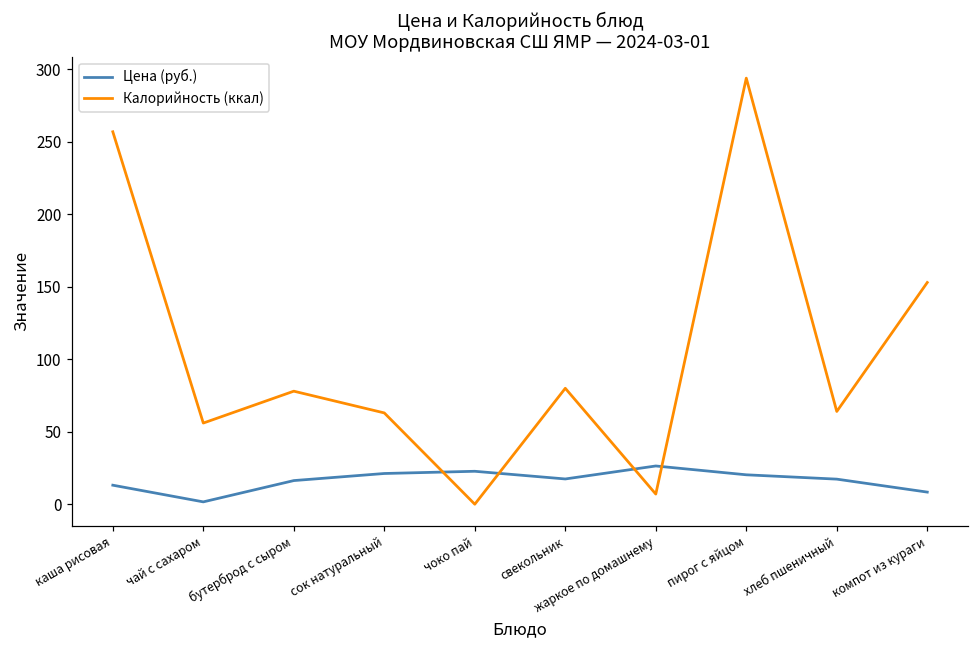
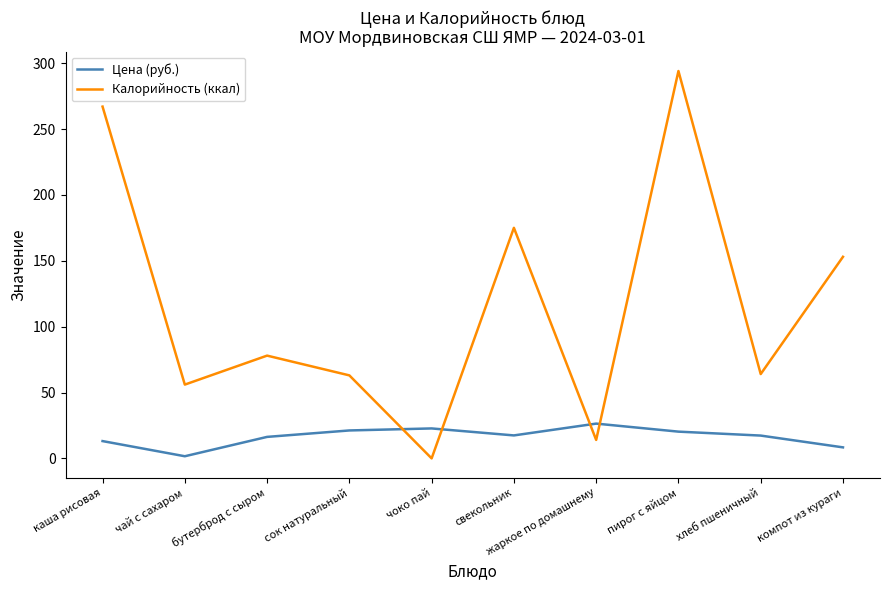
  {
    "Цена (руб.)": {
      "каша рисовая": 13,
      "чай с сахаром": 2,
      "бутерброд с сыром": 16,
      "сок натуральный": 21,
      "чоко пай": 23,
      "свекольник": 17,
      "жаркое по домашнему": 26,
      "пирог с яйцом": 20,
      "хлеб пшеничный": 17,
      "компот из кураги": 8
    },
    "Калорийность (ккал)": {
-     "каша рисовая": 257,
+     "каша рисовая": 267,
      "чай с сахаром": 56,
      "бутерброд с сыром": 78,
      "сок натуральный": 63,
      "чоко пай": 0,
-     "свекольник": 80,
-     "жаркое по домашнему": 7,
+     "свекольник": 175,
+     "жаркое по домашнему": 14,
      "пирог с яйцом": 294,
      "хлеб пшеничный": 64,
      "компот из кураги": 153
    }
  }
